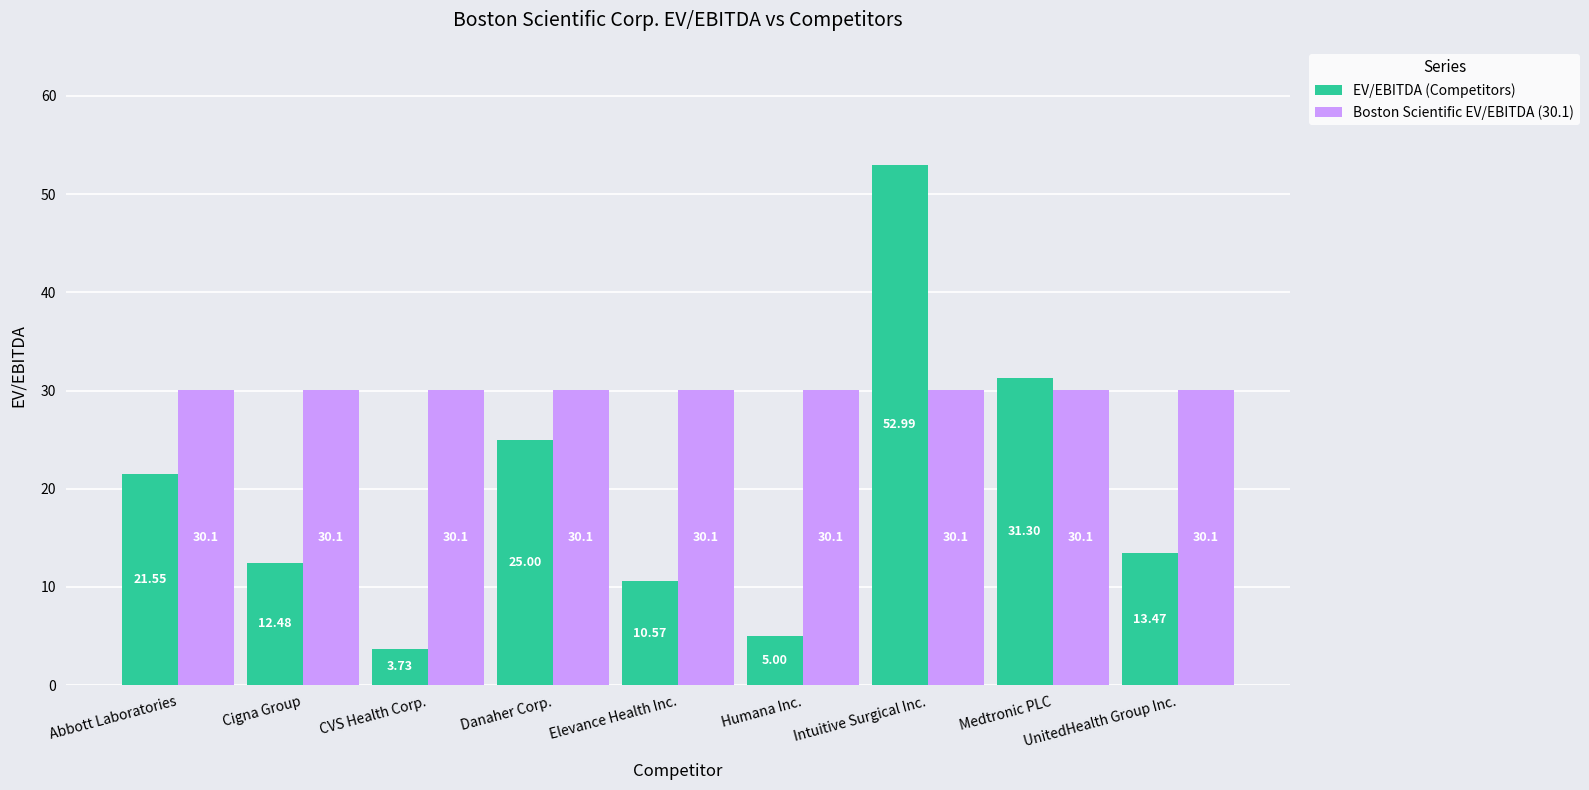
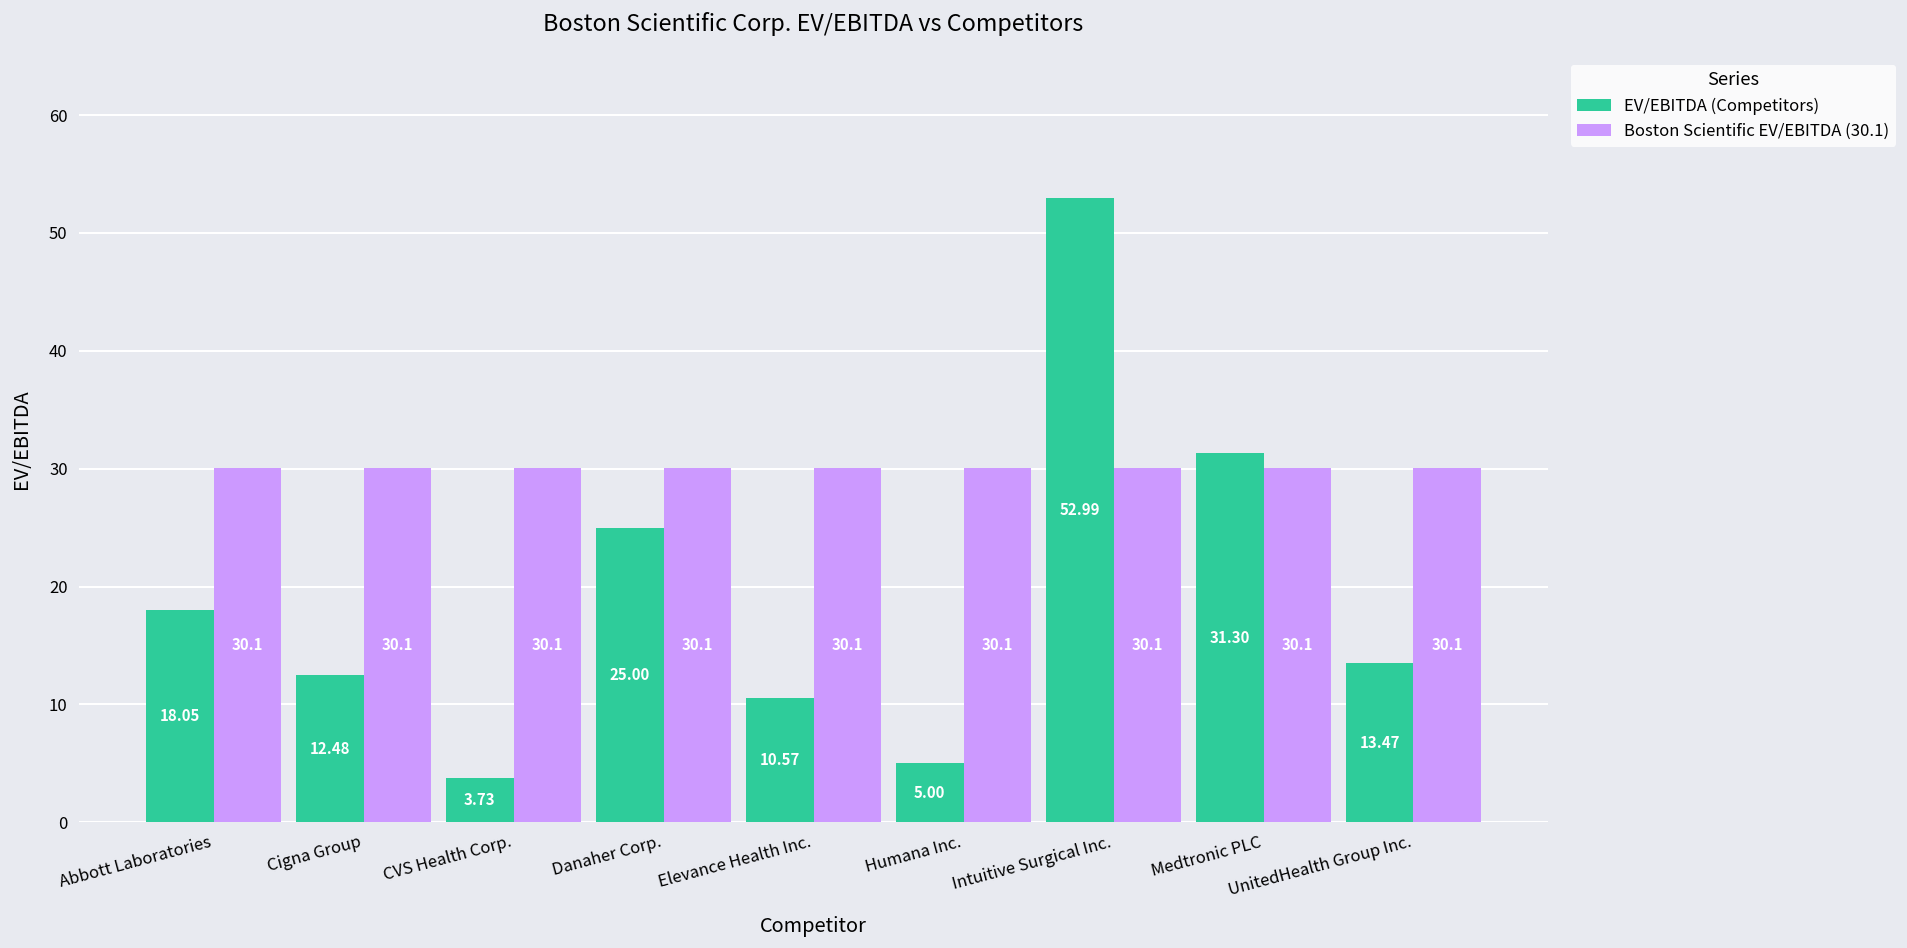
  {
    "EV/EBITDA (Competitors)": {
-     "Abbott Laboratories": 21.55,
+     "Abbott Laboratories": 18.05,
      "Cigna Group": 12.48,
      "CVS Health Corp.": 3.73,
      "Danaher Corp.": 25.00,
      "Elevance Health Inc.": 10.57,
      "Humana Inc.": 5.00,
      "Intuitive Surgical Inc.": 52.99,
      "Medtronic PLC": 31.30,
      "UnitedHealth Group Inc.": 13.47
    },
    "Boston Scientific EV/EBITDA (30.1)": {
      "Abbott Laboratories": 30.1,
      "Cigna Group": 30.1,
      "CVS Health Corp.": 30.1,
      "Danaher Corp.": 30.1,
      "Elevance Health Inc.": 30.1,
      "Humana Inc.": 30.1,
      "Intuitive Surgical Inc.": 30.1,
      "Medtronic PLC": 30.1,
      "UnitedHealth Group Inc.": 30.1
    }
  }
